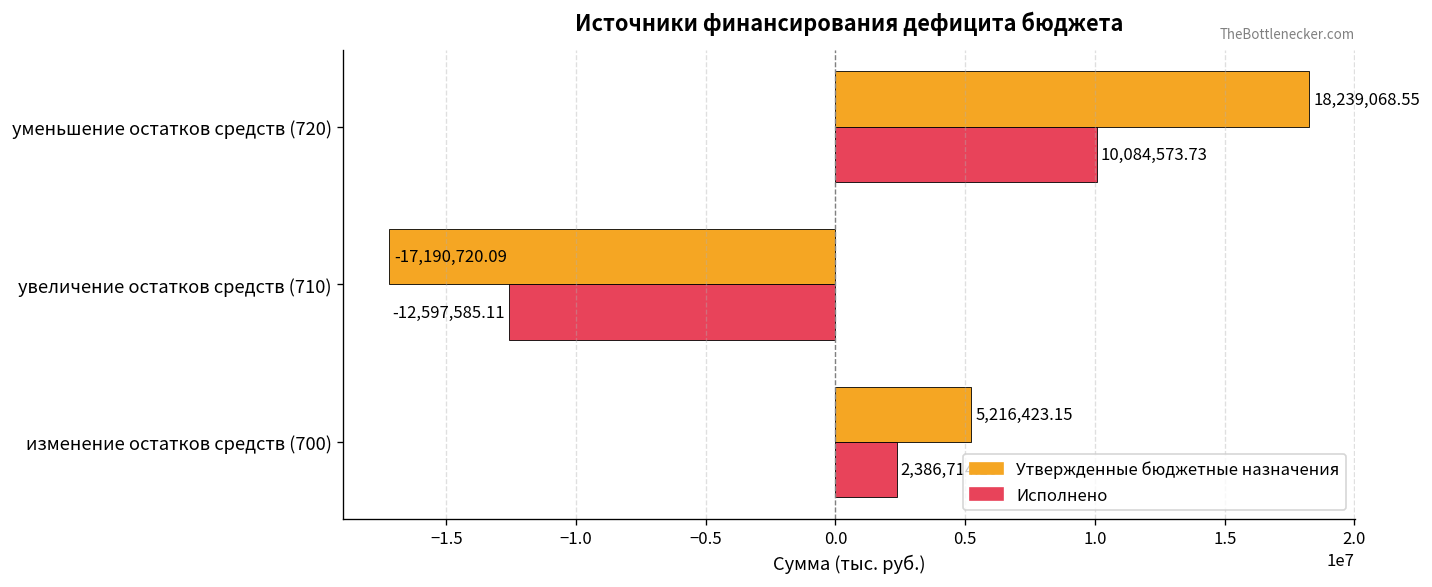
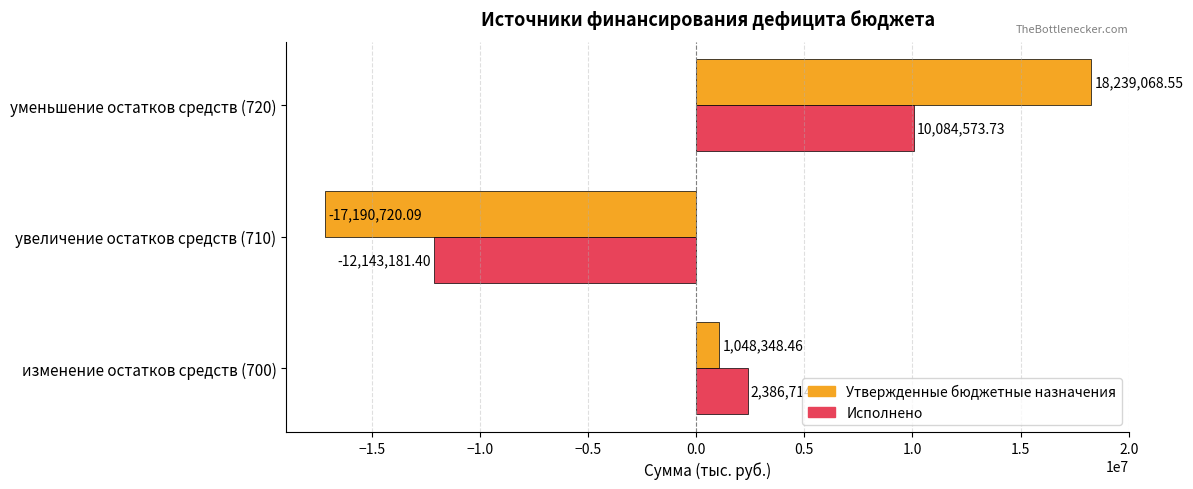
  {
    "Утвержденные бюджетные назначения": {
      "уменьшение остатков средств (720)": "18,239,068.55",
      "увеличение остатков средств (710)": "-17,190,720.09",
-     "изменение остатков средств (700)": "5,216,423.15"
+     "изменение остатков средств (700)": "1,048,348.46"
    },
    "Исполнено": {
      "уменьшение остатков средств (720)": "10,084,573.73",
-     "увеличение остатков средств (710)": "-12,597,585.11"
+     "увеличение остатков средств (710)": "-12,143,181.40"
    }
  }
